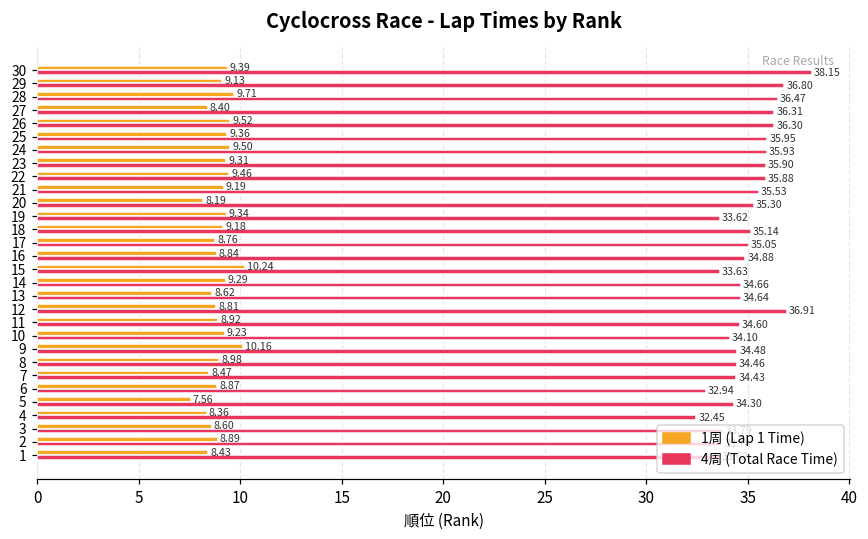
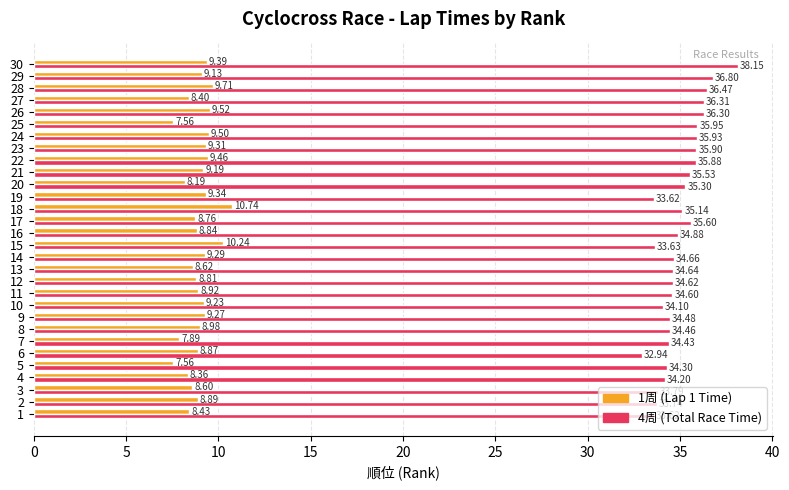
  {
    "1周 (Lap 1 Time)": {
      "30": 9.39,
      "29": 9.13,
      "28": 9.71,
      "27": 8.40,
      "26": 9.52,
-     "25": 9.36,
+     "25": 7.56,
      "24": 9.50,
      "23": 9.31,
      "22": 9.46,
      "21": 9.19,
      "20": 8.19,
      "19": 9.34,
-     "18": 9.18,
+     "18": 10.74,
      "17": 8.76,
      "16": 8.84,
      "15": 10.24,
      "14": 9.29,
      "13": 8.62,
      "12": 8.81,
      "11": 8.92,
      "10": 9.23,
-     "9": 10.16,
+     "9": 9.27,
      "8": 8.98,
-     "7": 8.47,
+     "7": 7.89,
      "6": 8.87,
      "5": 7.56,
      "4": 8.36,
      "3": 8.60,
      "2": 8.89,
      "1": 8.43
    },
    "4周 (Total Race Time)": {
      "30": 38.15,
      "29": 36.80,
      "28": 36.47,
      "27": 36.31,
      "26": 36.30,
      "25": 35.95,
      "24": 35.93,
      "23": 35.90,
      "22": 35.88,
      "21": 35.53,
      "20": 35.30,
      "19": 33.62,
      "18": 35.14,
-     "17": 35.05,
+     "17": 35.60,
      "16": 34.88,
      "15": 33.63,
      "14": 34.66,
      "13": 34.64,
-     "12": 36.91,
+     "12": 34.62,
      "11": 34.60,
      "10": 34.10,
      "9": 34.48,
      "8": 34.46,
      "7": 34.43,
      "6": 32.94,
      "5": 34.30,
-     "4": 32.45
+     "4": 34.20
    }
  }
